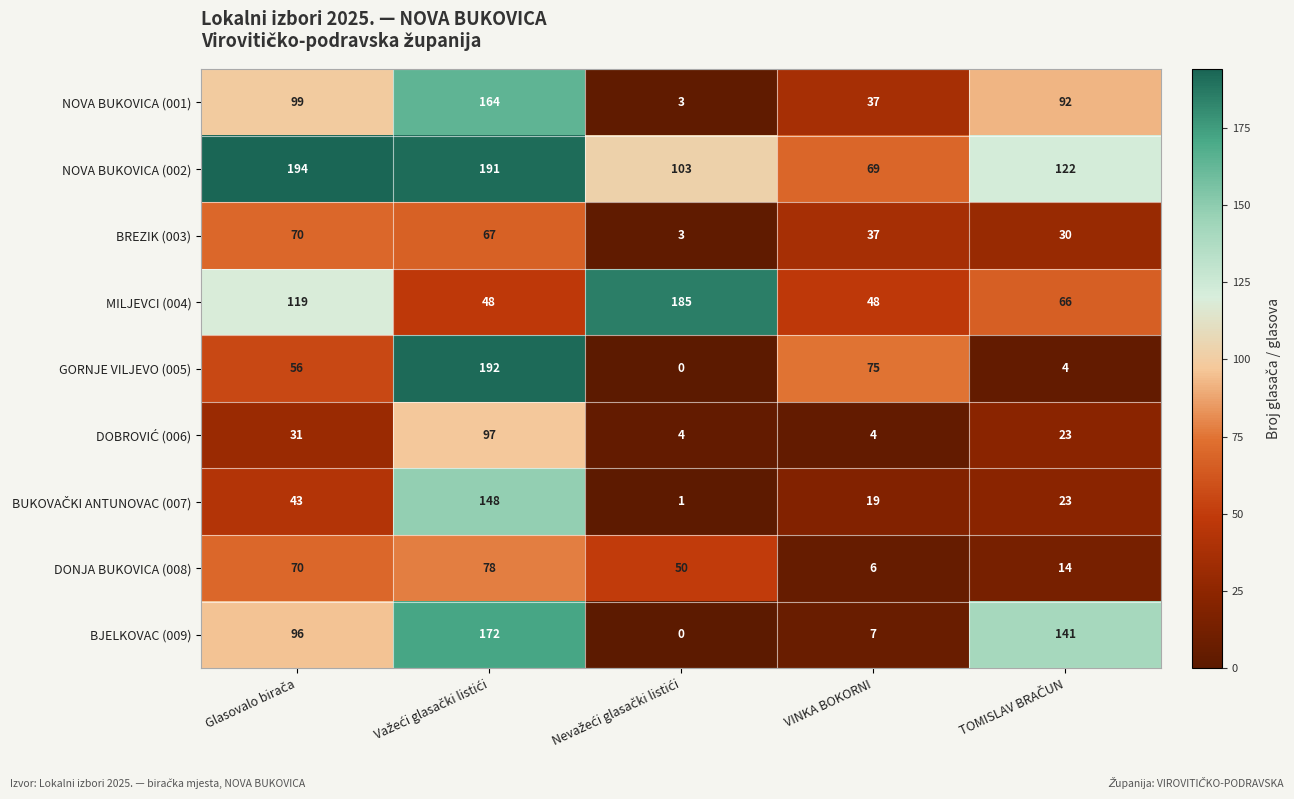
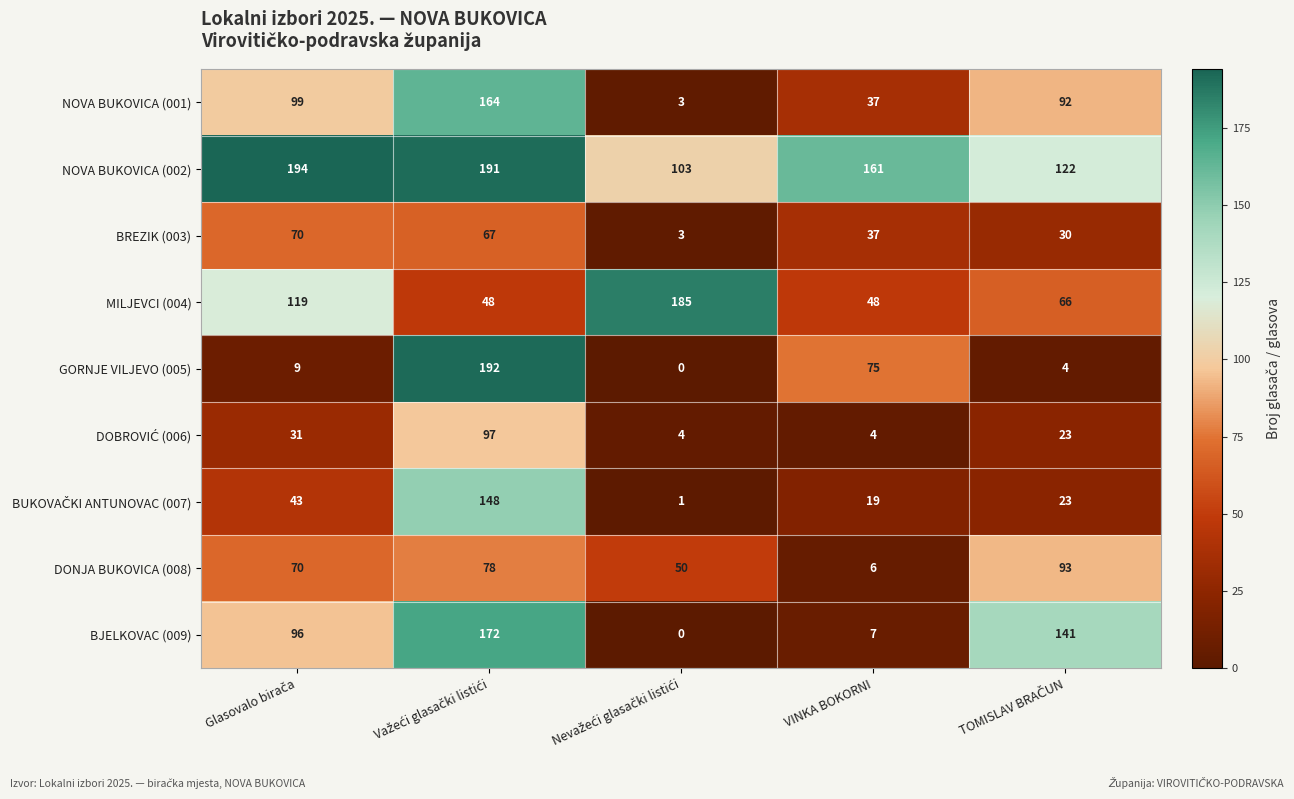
  {
    "NOVA BUKOVICA (001)": {
      "Glasovalo birača": 99,
      "Važeći glasački listići": 164,
      "Nevažeći glasački listići": 3,
      "VINKA BOKORNI": 37,
      "TOMISLAV BRAČUN": 92
    },
    "NOVA BUKOVICA (002)": {
      "Glasovalo birača": 194,
      "Važeći glasački listići": 191,
      "Nevažeći glasački listići": 103,
-     "VINKA BOKORNI": 69,
+     "VINKA BOKORNI": 161,
      "TOMISLAV BRAČUN": 122
    },
    "BREZIK (003)": {
      "Glasovalo birača": 70,
      "Važeći glasački listići": 67,
      "Nevažeći glasački listići": 3,
      "VINKA BOKORNI": 37,
      "TOMISLAV BRAČUN": 30
    },
    "MILJEVCI (004)": {
      "Glasovalo birača": 119,
      "Važeći glasački listići": 48,
      "Nevažeći glasački listići": 185,
      "VINKA BOKORNI": 48,
      "TOMISLAV BRAČUN": 66
    },
    "GORNJE VILJEVO (005)": {
-     "Glasovalo birača": 56,
+     "Glasovalo birača": 9,
      "Važeći glasački listići": 192,
      "Nevažeći glasački listići": 0,
      "VINKA BOKORNI": 75,
      "TOMISLAV BRAČUN": 4
    },
    "DOBROVIĆ (006)": {
      "Glasovalo birača": 31,
      "Važeći glasački listići": 97,
      "Nevažeći glasački listići": 4,
      "VINKA BOKORNI": 4,
      "TOMISLAV BRAČUN": 23
    },
    "BUKOVAČKI ANTUNOVAC (007)": {
      "Glasovalo birača": 43,
      "Važeći glasački listići": 148,
      "Nevažeći glasački listići": 1,
      "VINKA BOKORNI": 19,
      "TOMISLAV BRAČUN": 23
    },
    "DONJA BUKOVICA (008)": {
      "Glasovalo birača": 70,
      "Važeći glasački listići": 78,
      "Nevažeći glasački listići": 50,
      "VINKA BOKORNI": 6,
-     "TOMISLAV BRAČUN": 14
+     "TOMISLAV BRAČUN": 93
    },
    "BJELKOVAC (009)": {
      "Glasovalo birača": 96,
      "Važeći glasački listići": 172,
      "Nevažeći glasački listići": 0,
      "VINKA BOKORNI": 7,
      "TOMISLAV BRAČUN": 141
    }
  }
